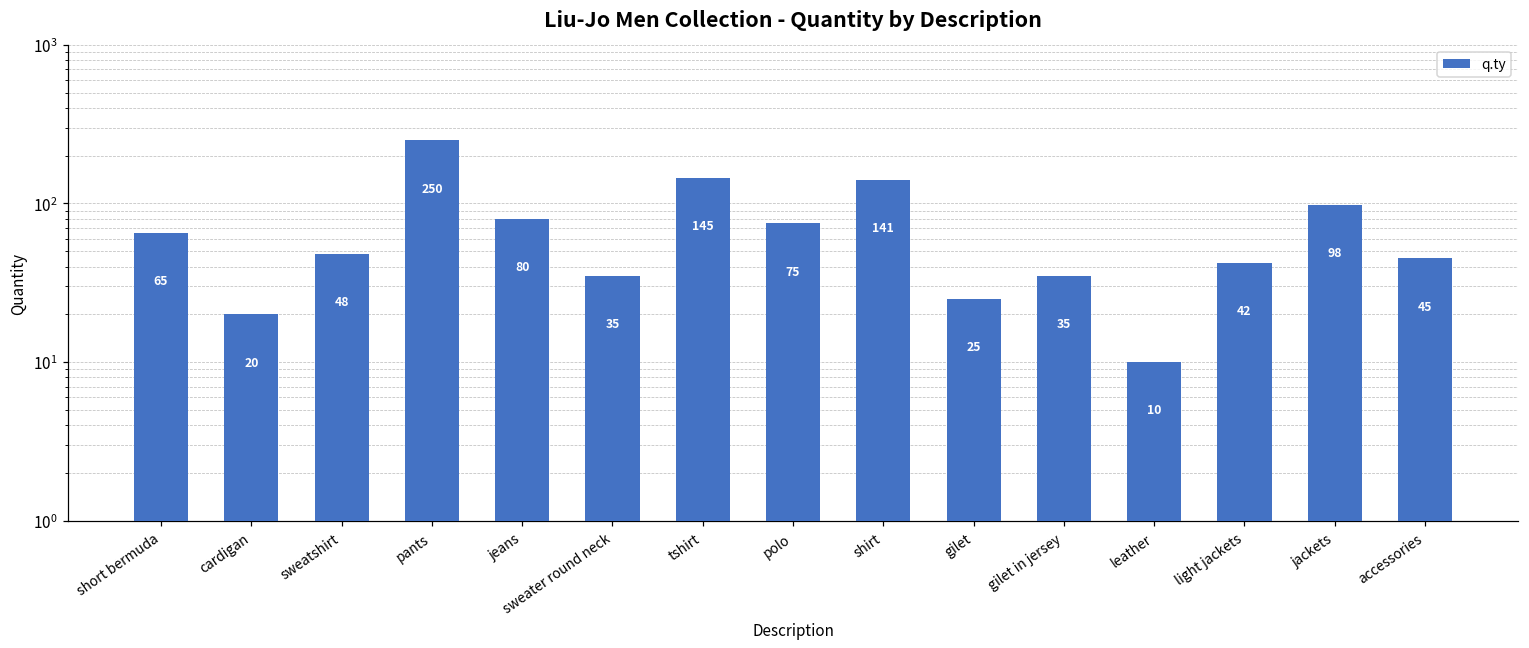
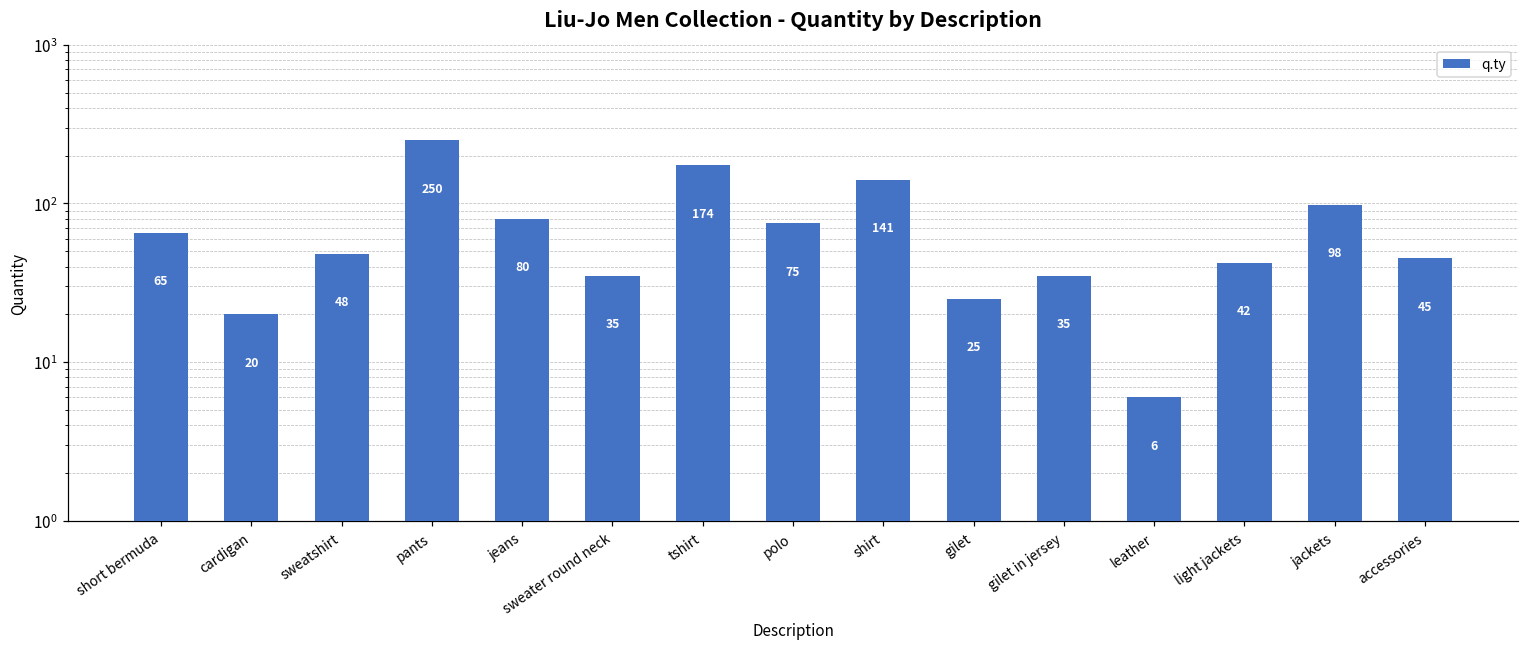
  {
    "short bermuda": 65,
    "cardigan": 20,
    "sweatshirt": 48,
    "pants": 250,
    "jeans": 80,
    "sweater round neck": 35,
-   "tshirt": 145,
+   "tshirt": 174,
    "polo": 75,
    "shirt": 141,
    "gilet": 25,
    "gilet in jersey": 35,
-   "leather": 10,
+   "leather": 6,
    "light jackets": 42,
    "jackets": 98,
    "accessories": 45
  }
